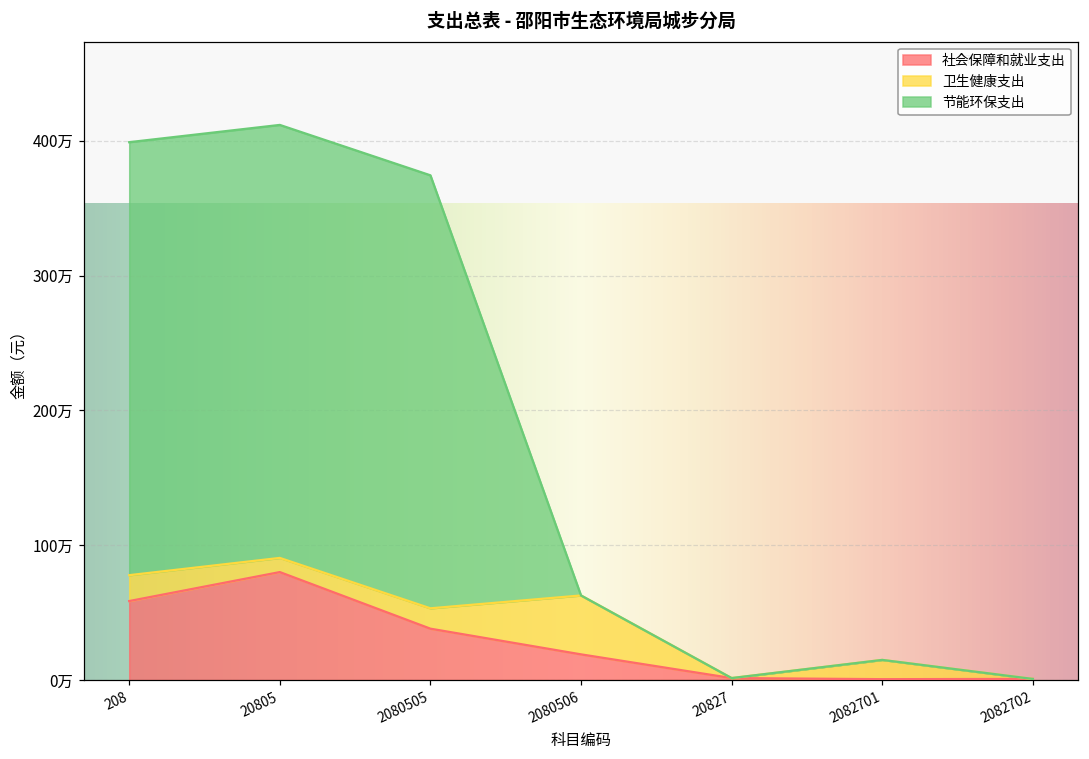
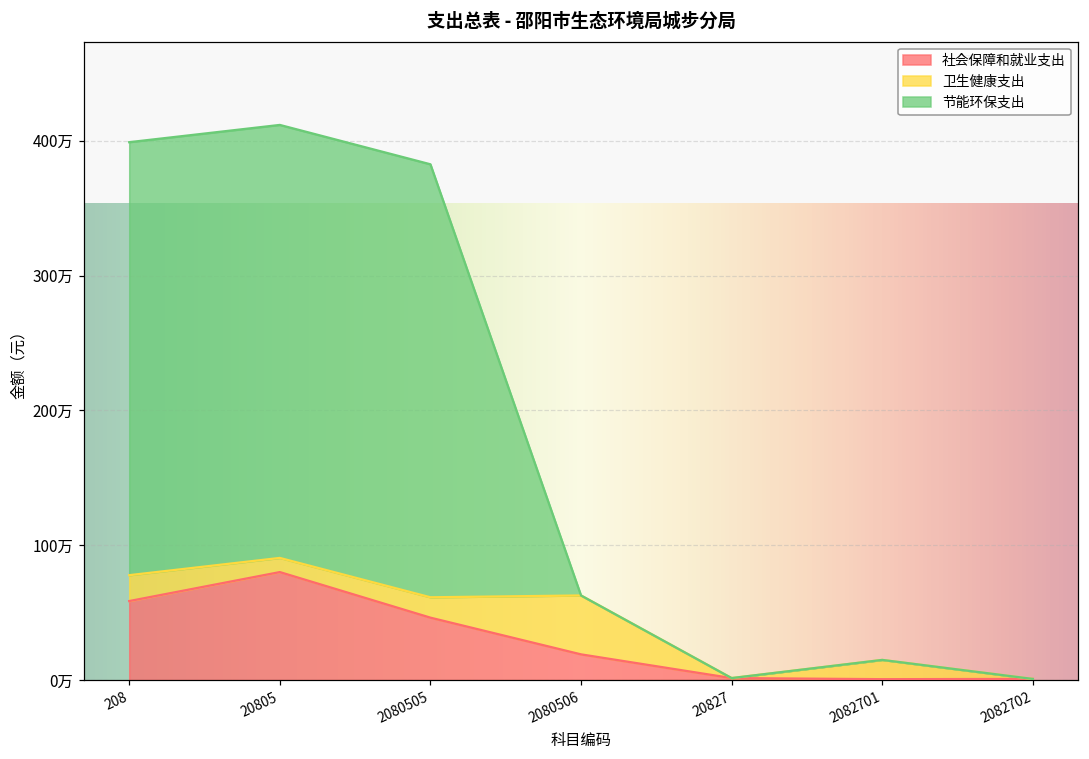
  {
    "社会保障和就业支出": {
      "208": "59万",
      "20805": "80万",
-     "2080505": "38万",
+     "2080505": "46万",
      "2080506": "19万",
      "2082701": "1万"
    },
    "卫生健康支出": {
      "208": "19万",
      "20805": "11万",
      "2080505": "15万"
    },
    "节能环保支出": {
      "208": "321万",
      "20805": "321万",
      "2080505": "321万"
    }
  }
